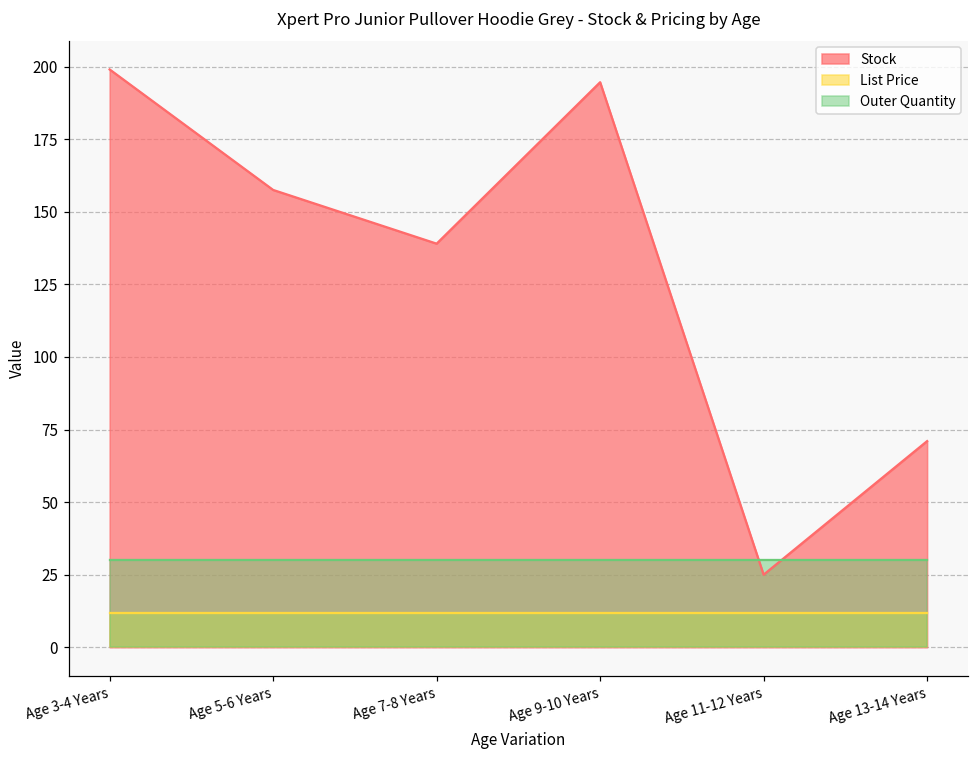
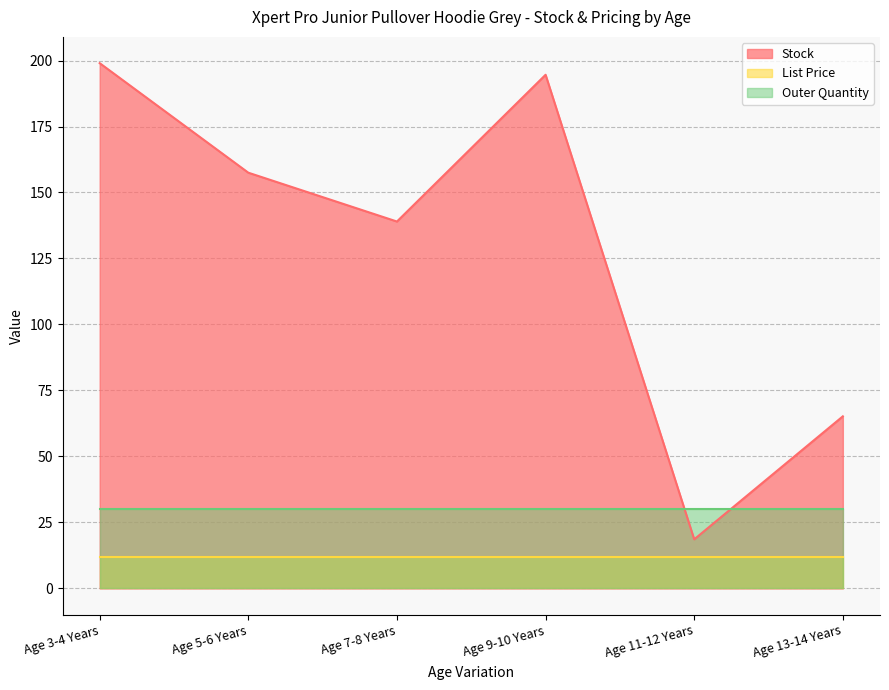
  {
    "Stock": {
      "Age 3-4 Years": 199,
      "Age 5-6 Years": 158,
      "Age 7-8 Years": 139,
      "Age 9-10 Years": 195,
-     "Age 11-12 Years": 25,
-     "Age 13-14 Years": 71
+     "Age 11-12 Years": 19,
+     "Age 13-14 Years": 65
    },
    "List Price": {
      "Age 3-4 Years": 12,
      "Age 5-6 Years": 12,
      "Age 7-8 Years": 12,
      "Age 9-10 Years": 12,
      "Age 11-12 Years": 12,
      "Age 13-14 Years": 12
    },
    "Outer Quantity": {
      "Age 3-4 Years": 30,
      "Age 5-6 Years": 30,
      "Age 7-8 Years": 30,
      "Age 9-10 Years": 30,
      "Age 11-12 Years": 30,
      "Age 13-14 Years": 30
    }
  }
